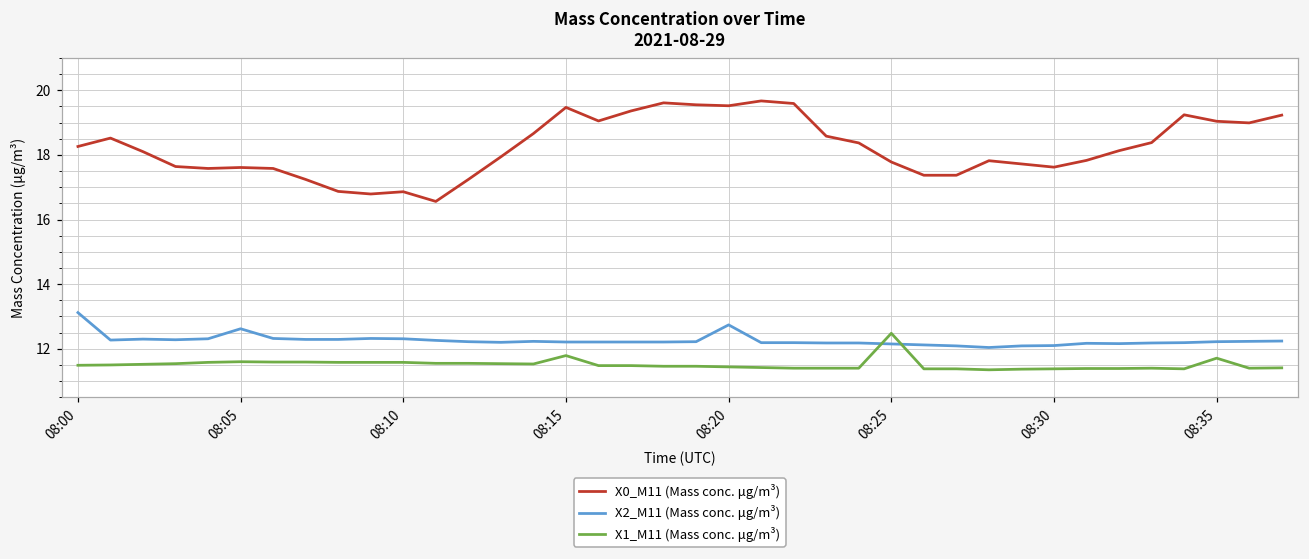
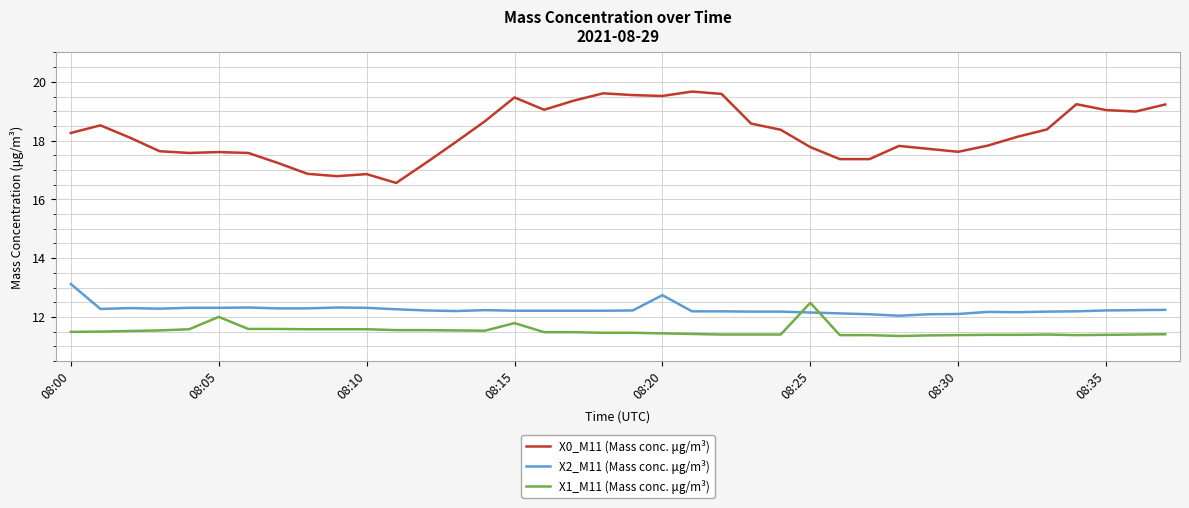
  {
    "X0_M11 (Mass conc. μg/m³)": {
      "08:00": 18.3,
      "08:05": 17.6,
      "08:10": 16.9,
      "08:15": 19.5,
      "08:20": 19.5,
      "08:25": 17.8,
      "08:30": 17.6,
      "08:35": 19.0
    },
    "X2_M11 (Mass conc. μg/m³)": {
      "08:00": 13.1,
-     "08:05": 12.6,
+     "08:05": 12.3,
      "08:10": 12.3,
      "08:15": 12.2,
      "08:20": 12.7,
      "08:25": 12.2,
      "08:30": 12.1,
      "08:35": 12.2
    },
    "X1_M11 (Mass conc. μg/m³)": {
      "08:00": 11.5,
-     "08:05": 11.6,
+     "08:05": 12.0,
      "08:10": 11.6,
      "08:15": 11.8,
      "08:20": 11.4,
      "08:25": 12.5,
      "08:30": 11.4,
-     "08:35": 11.7
+     "08:35": 11.4
    }
  }
